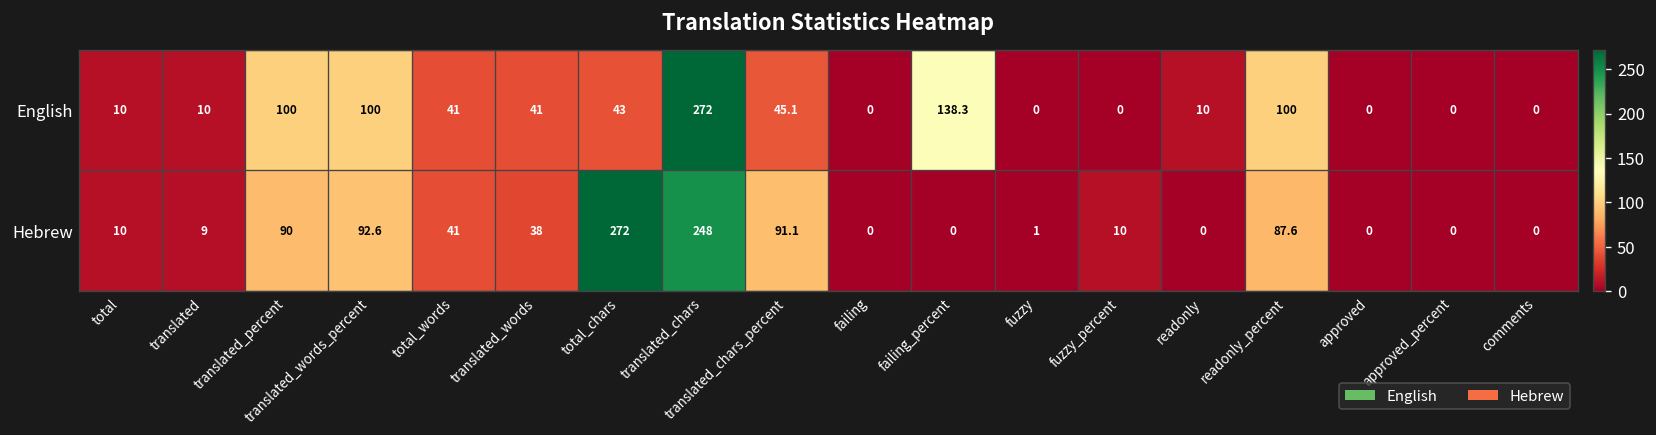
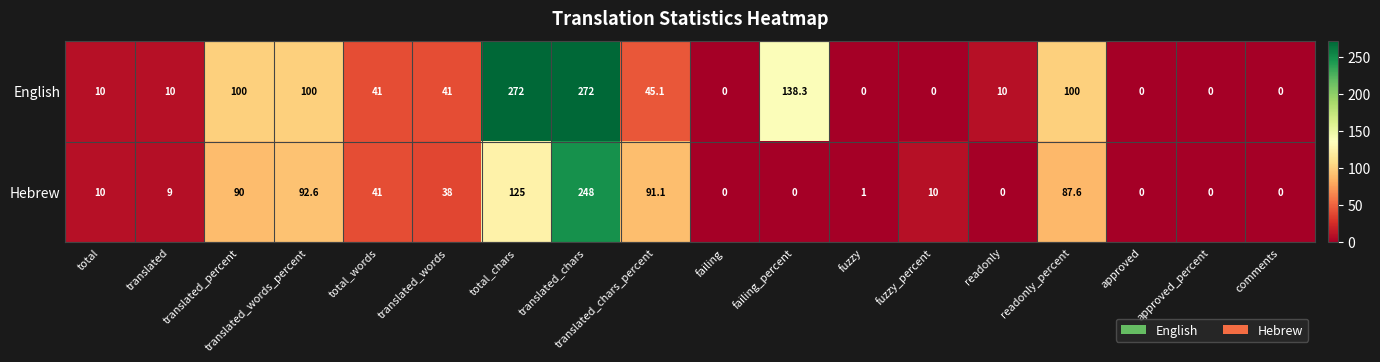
  {
    "English": {
      "total": 10,
      "translated": 10,
      "translated_percent": 100,
      "translated_words_percent": 100,
      "total_words": 41,
      "translated_words": 41,
-     "total_chars": 43,
+     "total_chars": 272,
      "translated_chars": 272,
      "translated_chars_percent": 45.1,
      "failing": 0,
      "failing_percent": 138.3,
      "fuzzy": 0,
      "fuzzy_percent": 0,
      "readonly": 10,
      "readonly_percent": 100,
      "approved": 0,
      "approved_percent": 0,
      "comments": 0
    },
    "Hebrew": {
      "total": 10,
      "translated": 9,
      "translated_percent": 90,
      "translated_words_percent": 92.6,
      "total_words": 41,
      "translated_words": 38,
-     "total_chars": 272,
+     "total_chars": 125,
      "translated_chars": 248,
      "translated_chars_percent": 91.1,
      "failing": 0,
      "failing_percent": 0,
      "fuzzy": 1,
      "fuzzy_percent": 10,
      "readonly": 0,
      "readonly_percent": 87.6,
      "approved": 0,
      "approved_percent": 0,
      "comments": 0
    }
  }
